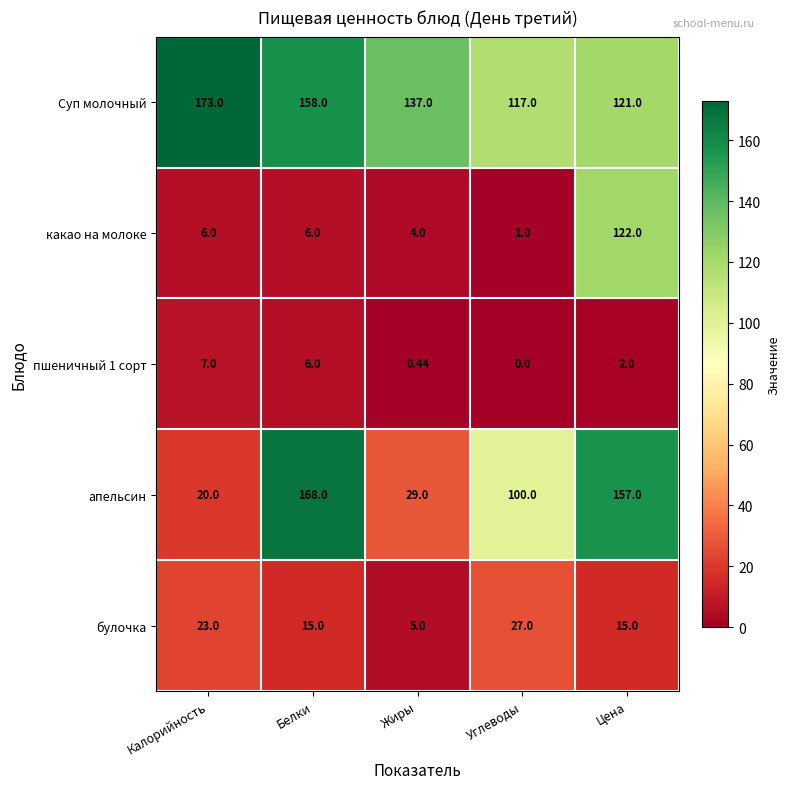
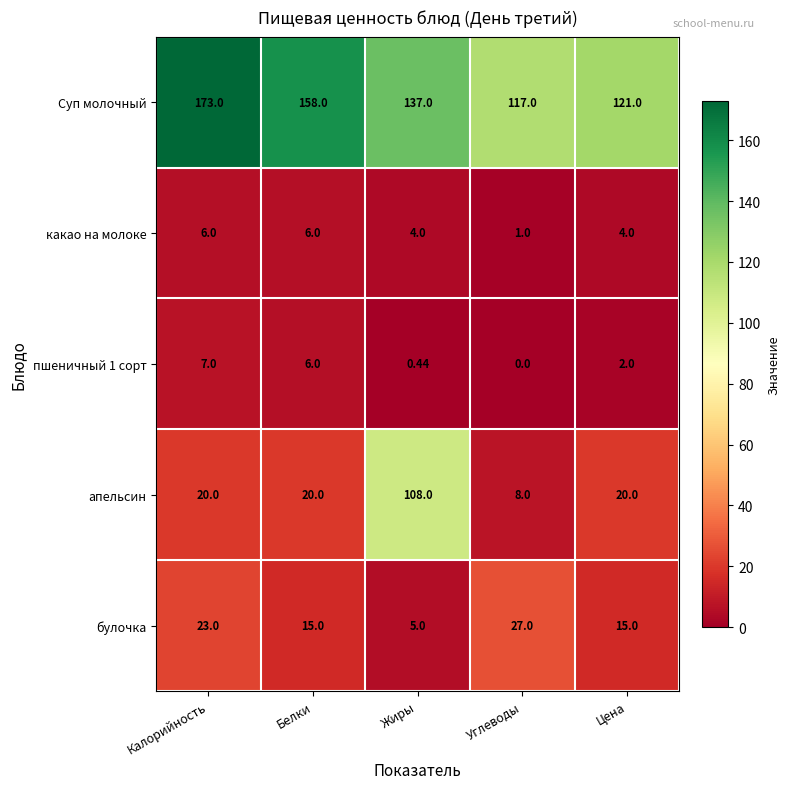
  {
    "Суп молочный": {
      "Калорийность": 173.0,
      "Белки": 158.0,
      "Жиры": 137.0,
      "Углеводы": 117.0,
      "Цена": 121.0
    },
    "какао на молоке": {
      "Калорийность": 6.0,
      "Белки": 6.0,
      "Жиры": 4.0,
      "Углеводы": 1.0,
-     "Цена": 122.0
+     "Цена": 4.0
    },
    "пшеничный 1 сорт": {
      "Калорийность": 7.0,
      "Белки": 6.0,
      "Жиры": 0.44,
      "Углеводы": 0.0,
      "Цена": 2.0
    },
    "апельсин": {
      "Калорийность": 20.0,
-     "Белки": 168.0,
-     "Жиры": 29.0,
-     "Углеводы": 100.0,
-     "Цена": 157.0
+     "Белки": 20.0,
+     "Жиры": 108.0,
+     "Углеводы": 8.0,
+     "Цена": 20.0
    },
    "булочка": {
      "Калорийность": 23.0,
      "Белки": 15.0,
      "Жиры": 5.0,
      "Углеводы": 27.0,
      "Цена": 15.0
    }
  }
